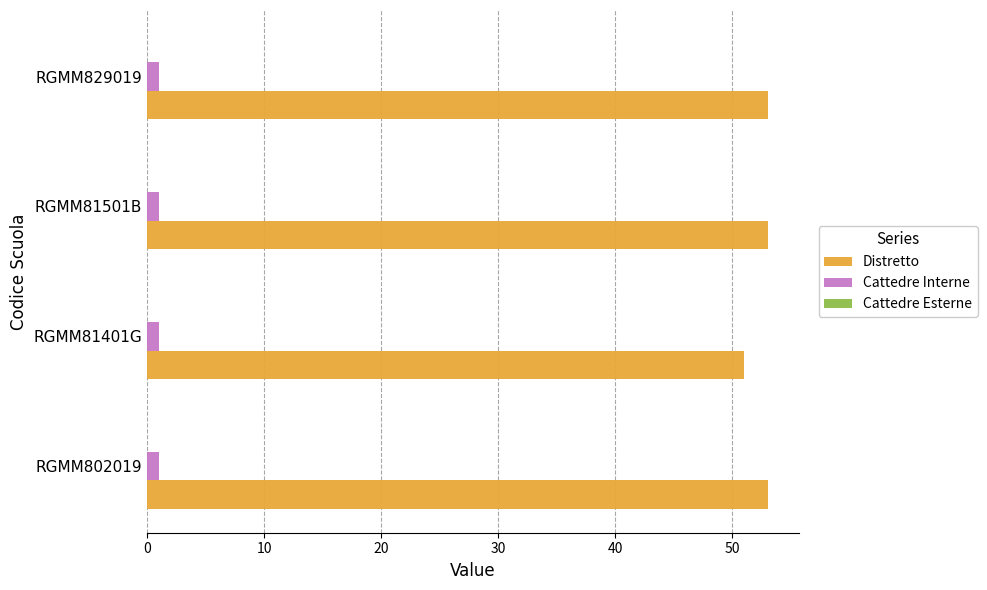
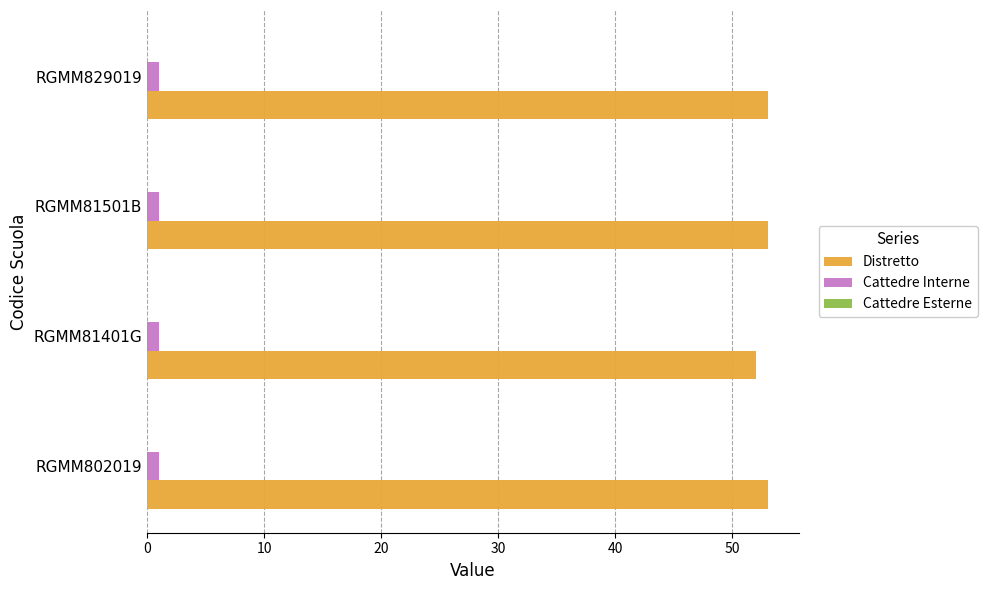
  {
    "Distretto": {
      "RGMM829019": 53,
      "RGMM81501B": 53,
-     "RGMM81401G": 51,
+     "RGMM81401G": 52,
      "RGMM802019": 53
    },
    "Cattedre Interne": {
      "RGMM829019": 1,
      "RGMM81501B": 1,
      "RGMM81401G": 1,
      "RGMM802019": 1
    },
    "Cattedre Esterne": {
      "RGMM829019": 0,
      "RGMM81501B": 0,
      "RGMM81401G": 0,
      "RGMM802019": 0
    }
  }
